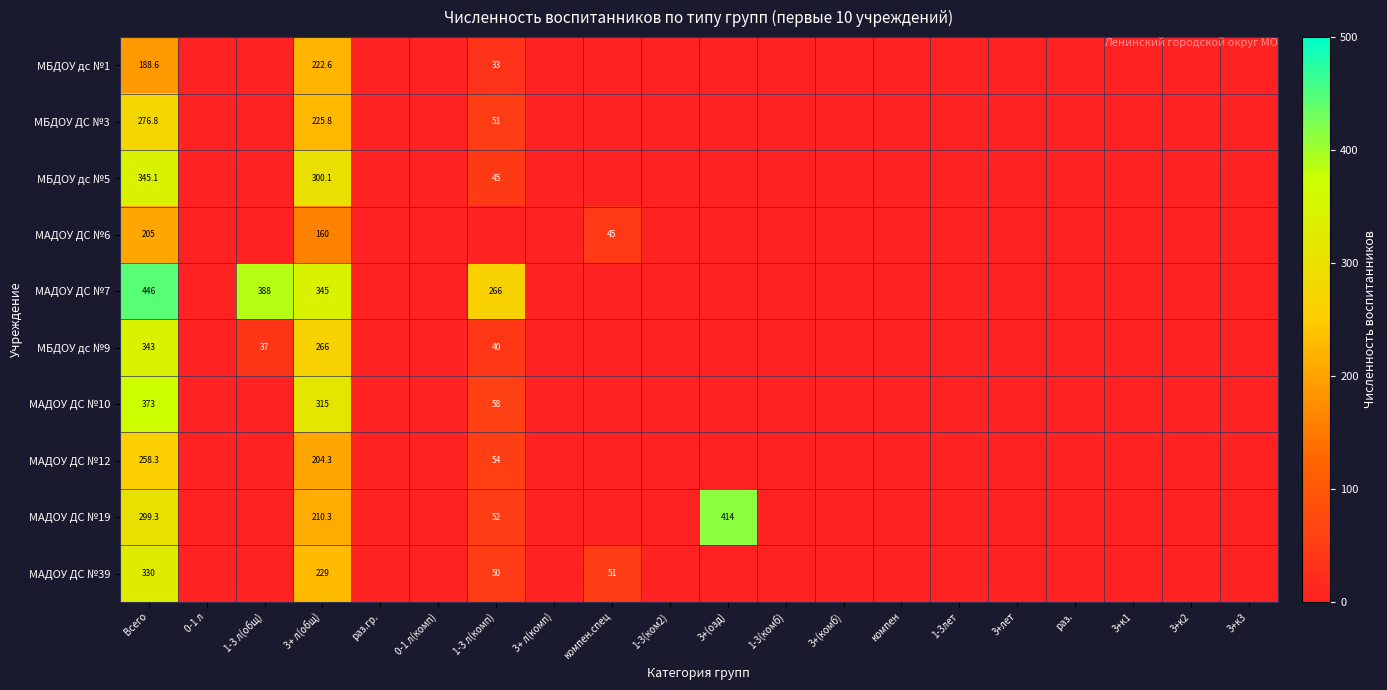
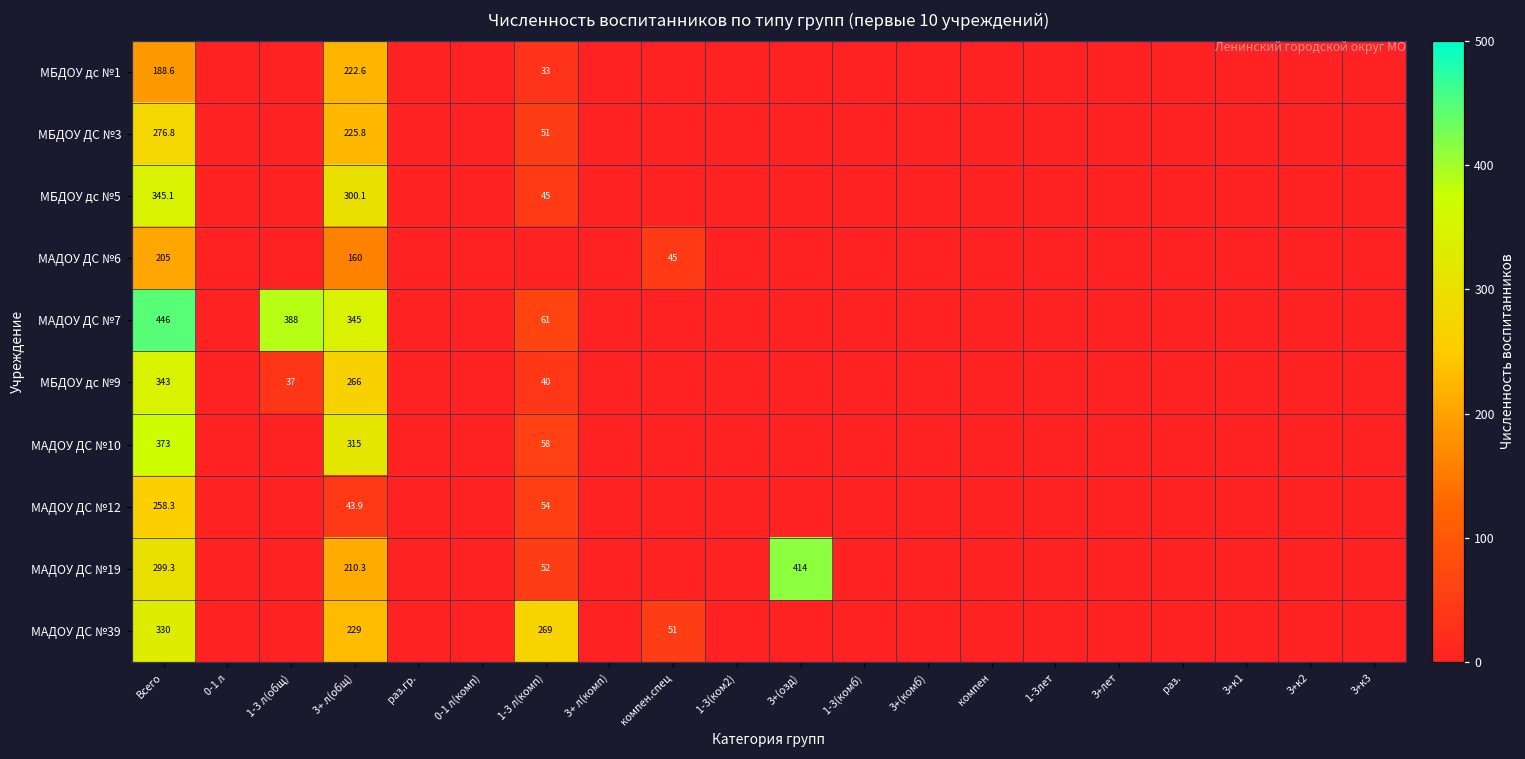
  {
    "МБДОУ дс №1": {
      "Всего": 188.6,
      "3+ л(общ)": 222.6,
      "1-3 л(комп)": 33
    },
    "МБДОУ ДС №3": {
      "Всего": 276.8,
      "3+ л(общ)": 225.8,
      "1-3 л(комп)": 51
    },
    "МБДОУ дс №5": {
      "Всего": 345.1,
      "3+ л(общ)": 300.1,
      "1-3 л(комп)": 45
    },
    "МАДОУ ДС №6": {
      "Всего": 205,
      "3+ л(общ)": 160,
      "компен.спец": 45
    },
    "МАДОУ ДС №7": {
      "Всего": 446,
      "1-3 л(общ)": 388,
      "3+ л(общ)": 345,
-     "1-3 л(комп)": 266
+     "1-3 л(комп)": 61
    },
    "МБДОУ дс №9": {
      "Всего": 343,
      "1-3 л(общ)": 37,
      "3+ л(общ)": 266,
      "1-3 л(комп)": 40
    },
    "МАДОУ ДС №10": {
      "Всего": 373,
      "3+ л(общ)": 315,
      "1-3 л(комп)": 58
    },
    "МАДОУ ДС №12": {
      "Всего": 258.3,
-     "3+ л(общ)": 204.3,
+     "3+ л(общ)": 43.9,
      "1-3 л(комп)": 54
    },
    "МАДОУ ДС №19": {
      "Всего": 299.3,
      "3+ л(общ)": 210.3,
      "1-3 л(комп)": 52,
      "3+(озд)": 414
    },
    "МАДОУ ДС №39": {
      "Всего": 330,
      "3+ л(общ)": 229,
-     "1-3 л(комп)": 50,
+     "1-3 л(комп)": 269,
      "компен.спец": 51
    }
  }
